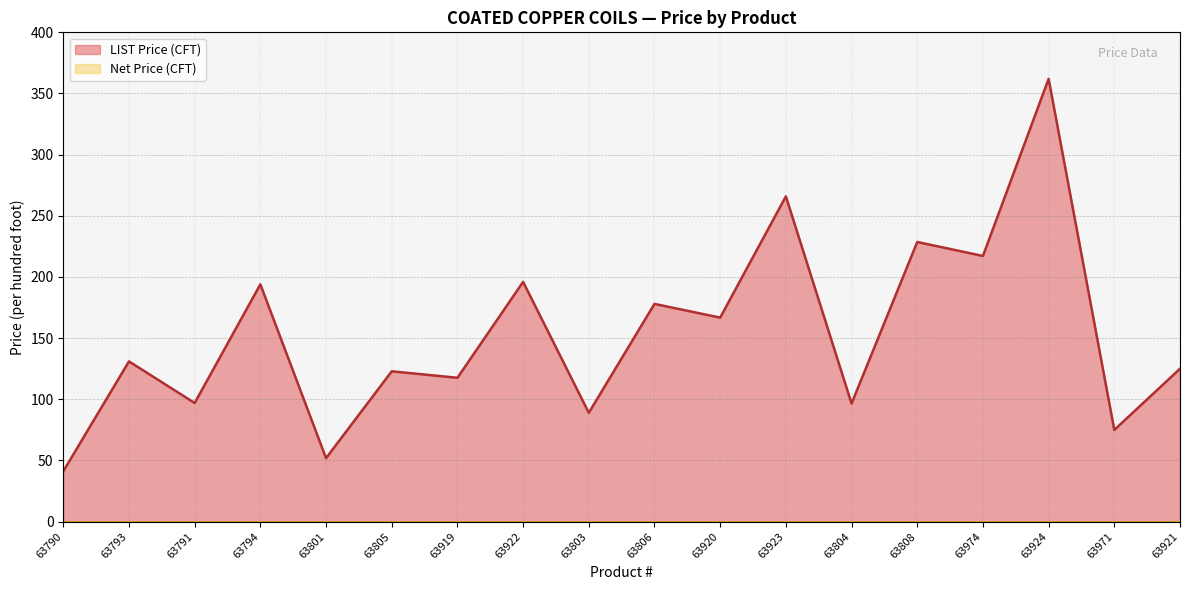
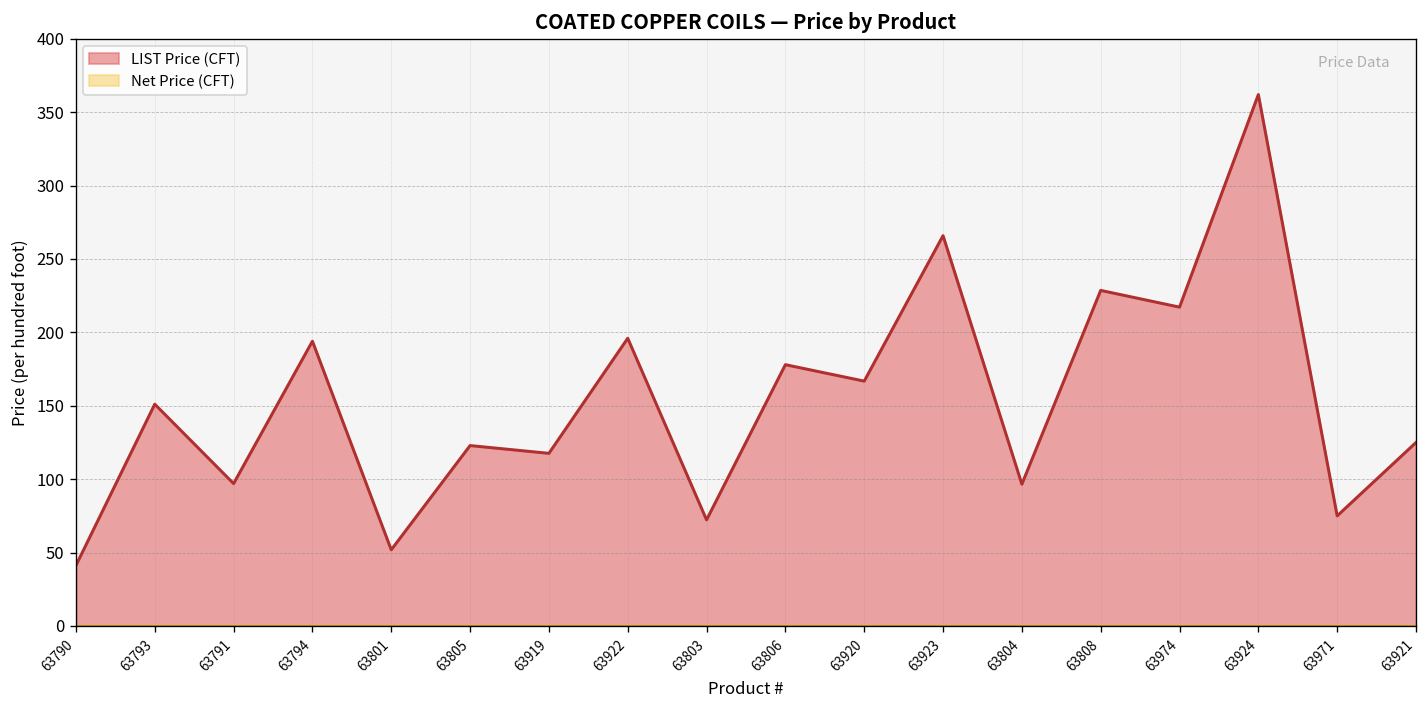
  {
    "LIST Price (CFT)": {
      "63790": 41,
-     "63793": 131,
+     "63793": 151,
      "63791": 97,
      "63794": 194,
      "63801": 52,
      "63805": 123,
      "63919": 118,
      "63922": 196,
-     "63803": 89,
+     "63803": 72,
      "63806": 178,
      "63920": 167,
      "63923": 266,
      "63804": 97,
      "63808": 229,
      "63974": 217,
      "63924": 362,
      "63971": 75,
      "63921": 125
    },
    "Net Price (CFT)": {
      "63790": 0,
      "63793": 0,
      "63791": 0,
      "63794": 0,
      "63801": 0,
      "63805": 0,
      "63919": 0,
      "63922": 0,
      "63803": 0,
      "63806": 0,
      "63920": 0,
      "63923": 0,
      "63804": 0,
      "63808": 0,
      "63974": 0,
      "63924": 0,
      "63971": 0,
      "63921": 0
    }
  }
